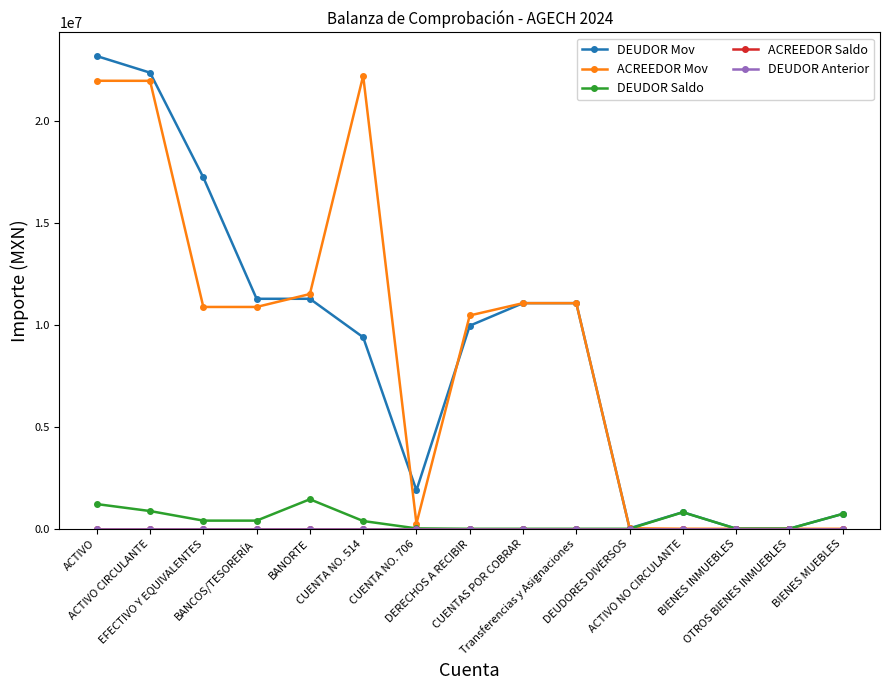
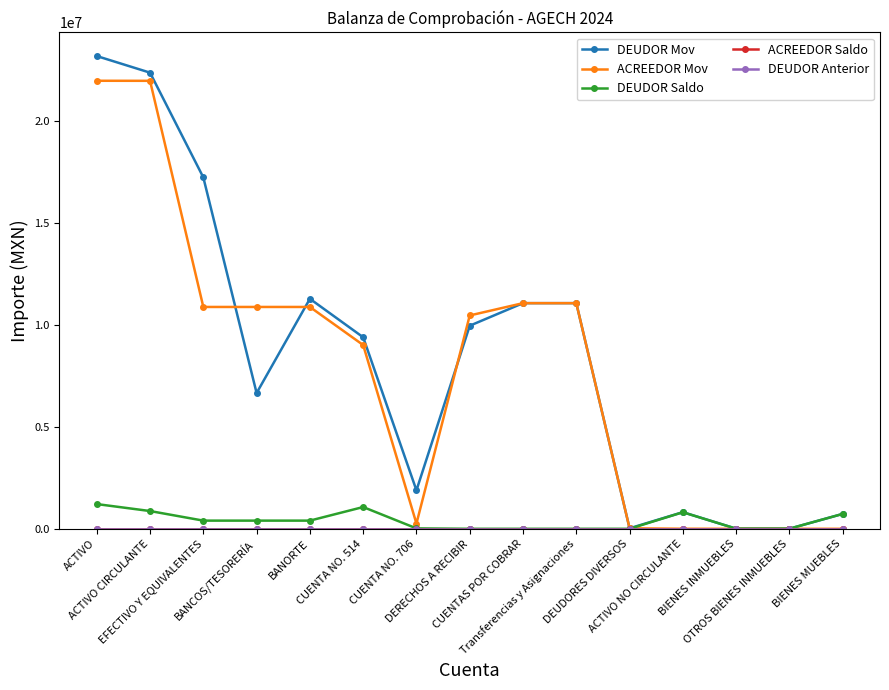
  {
    "DEUDOR Mov": {
      "ACTIVO": 23200000,
      "ACTIVO CIRCULANTE": 22400000,
      "EFECTIVO Y EQUIVALENTES": 17200000,
-     "BANCOS/TESORERÍA": 11300000,
+     "BANCOS/TESORERÍA": 6700000,
      "BANORTE": 11300000,
      "CUENTA NO. 514": 9400000,
      "CUENTA NO. 706": 1900000,
      "DERECHOS A RECIBIR": 10000000
    },
    "ACREEDOR Mov": {
      "ACTIVO": 22000000,
      "ACTIVO CIRCULANTE": 22000000,
      "EFECTIVO Y EQUIVALENTES": 10900000,
      "BANCOS/TESORERÍA": 10900000,
-     "BANORTE": 11500000,
-     "CUENTA NO. 514": 22200000,
+     "BANORTE": 10900000,
+     "CUENTA NO. 514": 9000000,
      "CUENTA NO. 706": 300000,
      "DERECHOS A RECIBIR": 10500000
    },
    "DEUDOR Saldo": {
      "ACTIVO": 1200000,
      "ACTIVO CIRCULANTE": 900000,
      "EFECTIVO Y EQUIVALENTES": 400000,
      "BANCOS/TESORERÍA": 400000,
-     "BANORTE": 1400000,
-     "CUENTA NO. 514": 400000
+     "BANORTE": 400000,
+     "CUENTA NO. 514": 1100000
    },
    "DEUDOR Anterior": {
      "ACTIVO": 0,
      "ACTIVO CIRCULANTE": 0,
      "EFECTIVO Y EQUIVALENTES": 0,
      "BANCOS/TESORERÍA": 0,
      "BANORTE": 0,
      "CUENTA NO. 514": 0
    }
  }
